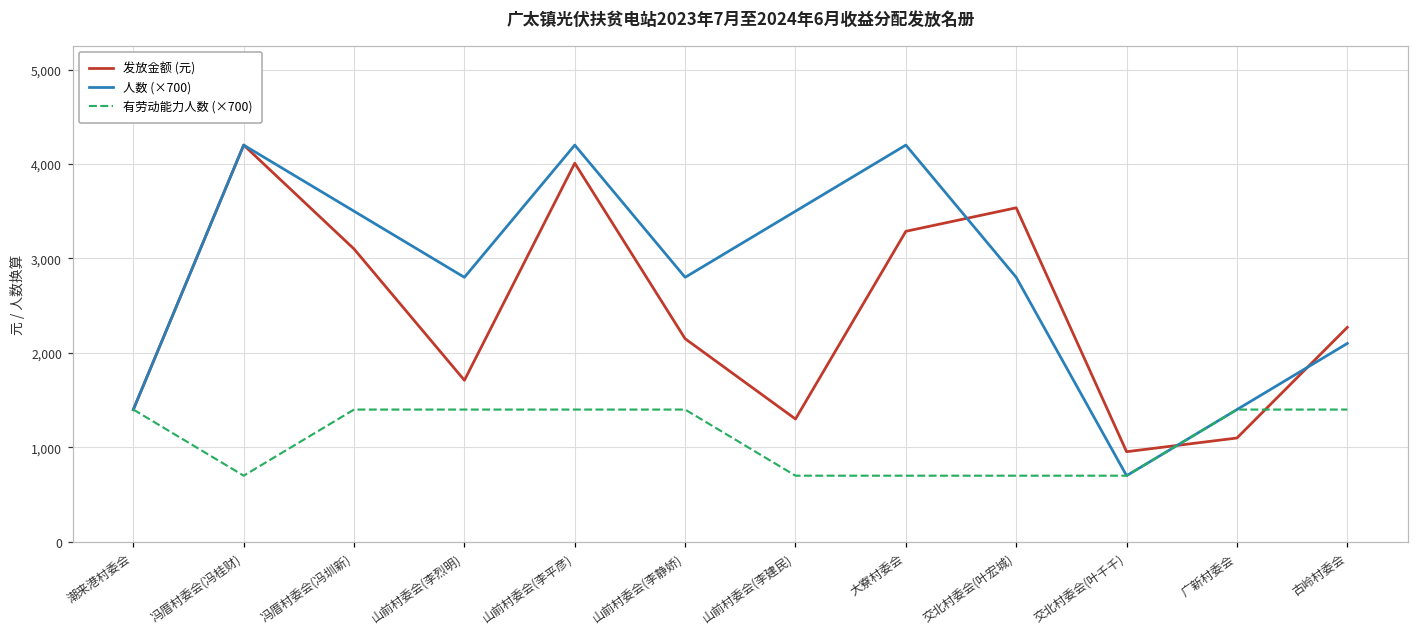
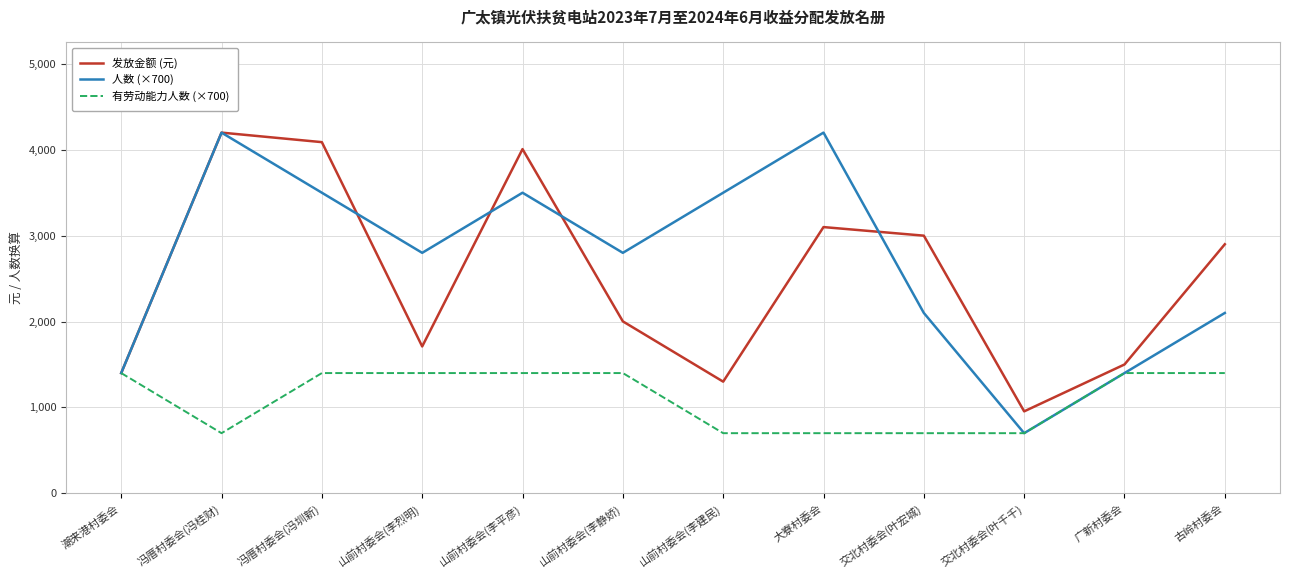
  {
    "发放金额 (元)": {
-     "冯厝村委会(冯圳新)": "3,100",
+     "冯厝村委会(冯圳新)": "4,100",
      "山前村委会(李烈明)": "1,700",
      "山前村委会(李平彦)": "4,000",
-     "山前村委会(李静娇)": "2,200",
+     "山前村委会(李静娇)": "2,000",
      "山前村委会(李建民)": "1,300",
-     "大寮村委会": "3,300",
-     "交北村委会(叶宏城)": "3,500",
+     "大寮村委会": "3,100",
+     "交北村委会(叶宏城)": "3,000",
      "交北村委会(叶千千)": "1,000",
-     "广新村委会": "1,100",
-     "古岭村委会": "2,300"
+     "广新村委会": "1,500",
+     "古岭村委会": "2,900"
    },
    "人数 (×700)": {
      "冯厝村委会(冯圳新)": "3,500",
      "山前村委会(李烈明)": "2,800",
-     "山前村委会(李平彦)": "4,200",
+     "山前村委会(李平彦)": "3,500",
      "山前村委会(李静娇)": "2,800",
      "山前村委会(李建民)": "3,500",
      "大寮村委会": "4,200",
-     "交北村委会(叶宏城)": "2,800",
+     "交北村委会(叶宏城)": "2,100",
      "古岭村委会": "2,100"
    },
    "有劳动能力人数 (×700)": {
      "冯厝村委会(冯桂财)": "700",
      "冯厝村委会(冯圳新)": "1,400",
      "山前村委会(李烈明)": "1,400",
      "山前村委会(李平彦)": "1,400",
      "山前村委会(李静娇)": "1,400",
      "山前村委会(李建民)": "700",
      "大寮村委会": "700",
      "交北村委会(叶宏城)": "700",
      "古岭村委会": "1,400"
    }
  }
